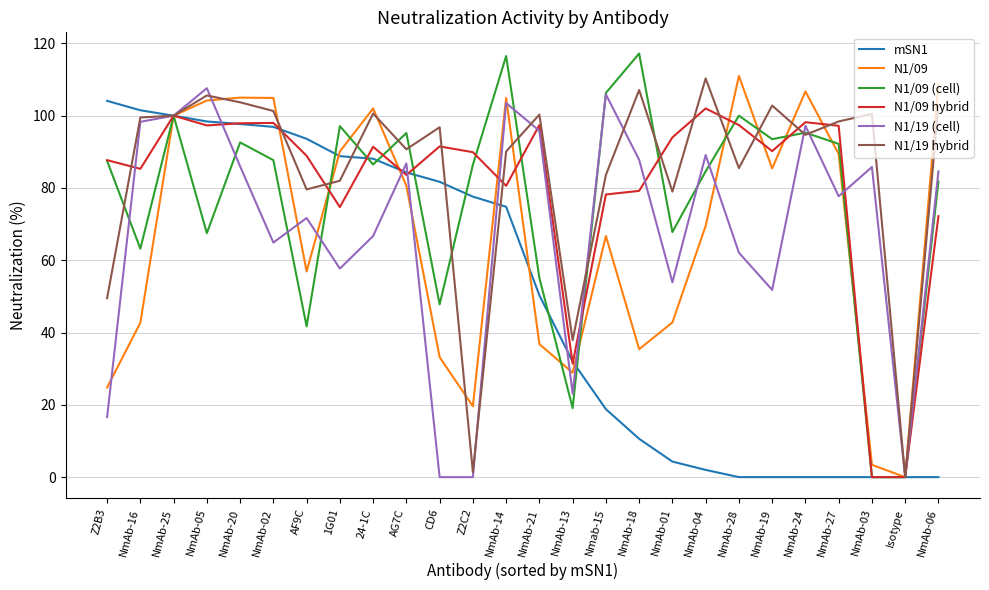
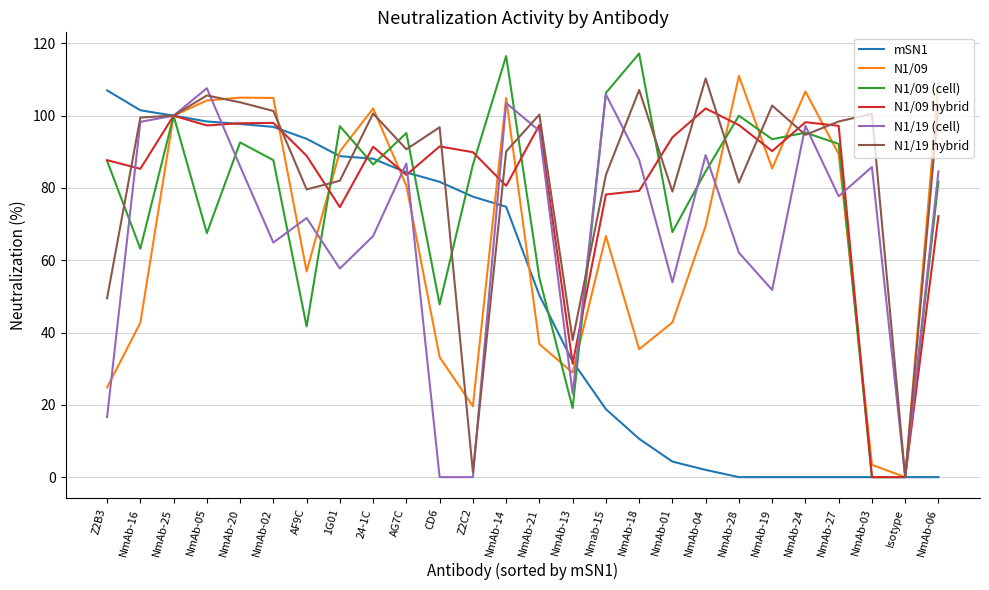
  {
    "mSN1": {
-     "Z2B3": 104,
+     "Z2B3": 107,
      "NmAb-16": 102,
      "NmAb-05": 98,
      "NmAb-02": 97,
      "AF9C": 94,
      "1G01": 89,
      "24-1C": 88,
      "AG7C": 84,
      "CD6": 82,
      "Z2C2": 78,
      "NmAb-14": 75,
      "NmAb-21": 50,
      "Nmab-15": 19,
      "NmAb-18": 11,
      "NmAb-01": 4,
      "NmAb-04": 2,
      "NmAb-28": 0,
      "NmAb-19": 0,
      "NmAb-24": 0,
      "NmAb-27": 0,
      "NmAb-06": 0
    },
    "N1/09": {
      "Z2B3": 25,
      "NmAb-16": 43,
      "NmAb-05": 104,
      "NmAb-20": 105,
      "NmAb-02": 105,
      "AF9C": 57,
      "1G01": 90,
      "24-1C": 102,
      "AG7C": 81,
      "CD6": 33,
      "Z2C2": 20,
      "NmAb-14": 105,
      "NmAb-21": 37,
      "NmAb-13": 29,
      "Nmab-15": 67,
      "NmAb-18": 35,
      "NmAb-01": 43,
      "NmAb-04": 70,
      "NmAb-28": 111,
      "NmAb-19": 85,
      "NmAb-24": 107,
      "NmAb-27": 89,
      "NmAb-03": 3
    },
    "N1/09 (cell)": {
      "NmAb-16": 63,
      "NmAb-05": 68,
      "NmAb-20": 93,
      "NmAb-02": 88,
      "AF9C": 42,
      "1G01": 97,
      "24-1C": 87,
      "AG7C": 95,
      "CD6": 48,
      "Z2C2": 86,
      "NmAb-14": 117,
      "NmAb-21": 55,
      "NmAb-13": 19,
      "NmAb-18": 117,
      "NmAb-01": 68,
      "NmAb-04": 85,
      "NmAb-28": 100,
      "NmAb-19": 94,
      "NmAb-27": 92,
      "NmAb-06": 82
    },
    "N1/09 hybrid": {
      "NmAb-16": 85,
      "NmAb-05": 97,
      "NmAb-02": 98,
      "AF9C": 89,
      "1G01": 75,
      "24-1C": 91,
      "AG7C": 84,
      "CD6": 92,
      "Z2C2": 90,
      "NmAb-14": 81,
      "NmAb-21": 97,
      "Nmab-15": 78,
      "NmAb-18": 79,
      "NmAb-01": 94,
      "NmAb-04": 102,
      "NmAb-28": 97,
      "NmAb-19": 90,
      "NmAb-24": 98,
      "NmAb-27": 97,
      "NmAb-06": 72
    },
    "N1/19 (cell)": {
      "Z2B3": 17,
      "NmAb-16": 98,
      "NmAb-05": 108,
      "NmAb-20": 86,
      "NmAb-02": 65,
      "AF9C": 72,
      "1G01": 58,
      "24-1C": 67,
      "AG7C": 87,
      "CD6": 0,
      "Z2C2": 0,
      "NmAb-14": 104,
      "NmAb-21": 96,
      "NmAb-13": 23,
      "NmAb-18": 88,
      "NmAb-01": 54,
      "NmAb-04": 89,
      "NmAb-28": 62,
      "NmAb-19": 52,
      "NmAb-24": 97,
      "NmAb-27": 78,
      "NmAb-03": 86,
      "NmAb-06": 85
    },
    "N1/19 hybrid": {
      "Z2B3": 50,
      "NmAb-16": 100,
      "NmAb-05": 106,
      "NmAb-20": 104,
      "NmAb-02": 101,
      "AF9C": 80,
      "1G01": 82,
      "24-1C": 101,
      "AG7C": 91,
      "CD6": 97,
      "Z2C2": 1,
      "NmAb-14": 90,
      "NmAb-21": 100,
      "NmAb-13": 38,
      "Nmab-15": 84,
      "NmAb-18": 107,
      "NmAb-01": 79,
      "NmAb-04": 110,
-     "NmAb-28": 86,
+     "NmAb-28": 82,
      "NmAb-19": 103,
      "NmAb-27": 98
    }
  }
